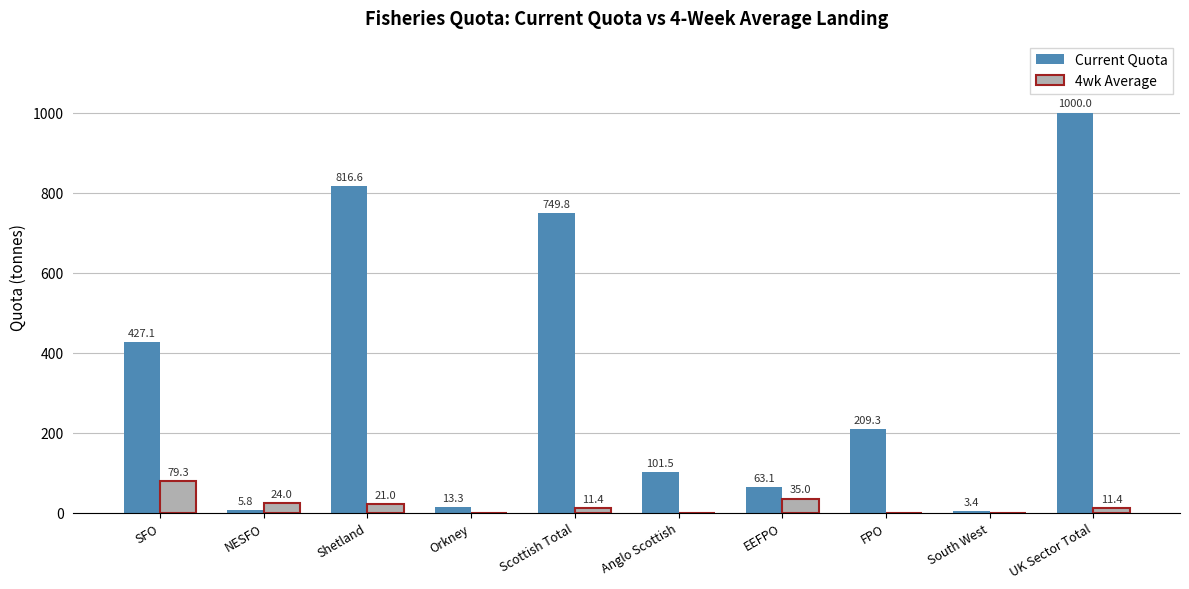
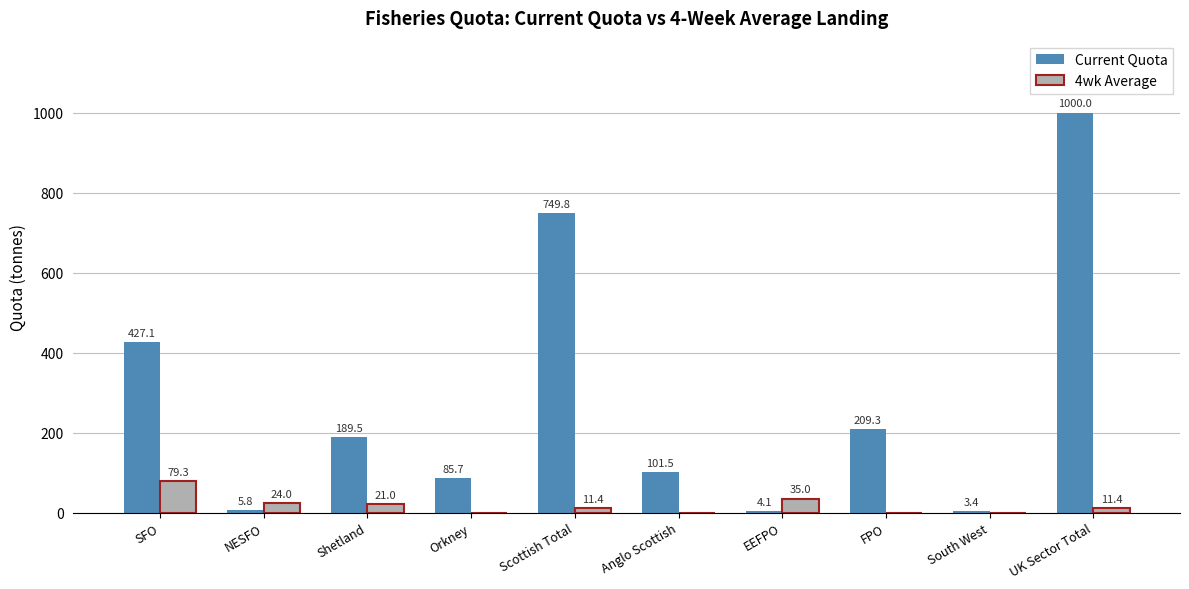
  {
    "Current Quota": {
      "SFO": 427.1,
      "NESFO": 5.8,
-     "Shetland": 816.6,
-     "Orkney": 13.3,
+     "Shetland": 189.5,
+     "Orkney": 85.7,
      "Scottish Total": 749.8,
      "Anglo Scottish": 101.5,
-     "EEFPO": 63.1,
+     "EEFPO": 4.1,
      "FPO": 209.3,
      "South West": 3.4,
      "UK Sector Total": 1000.0
    },
    "4wk Average": {
      "SFO": 79.3,
      "NESFO": 24.0,
      "Shetland": 21.0,
      "Scottish Total": 11.4,
      "EEFPO": 35.0,
      "UK Sector Total": 11.4
    }
  }
